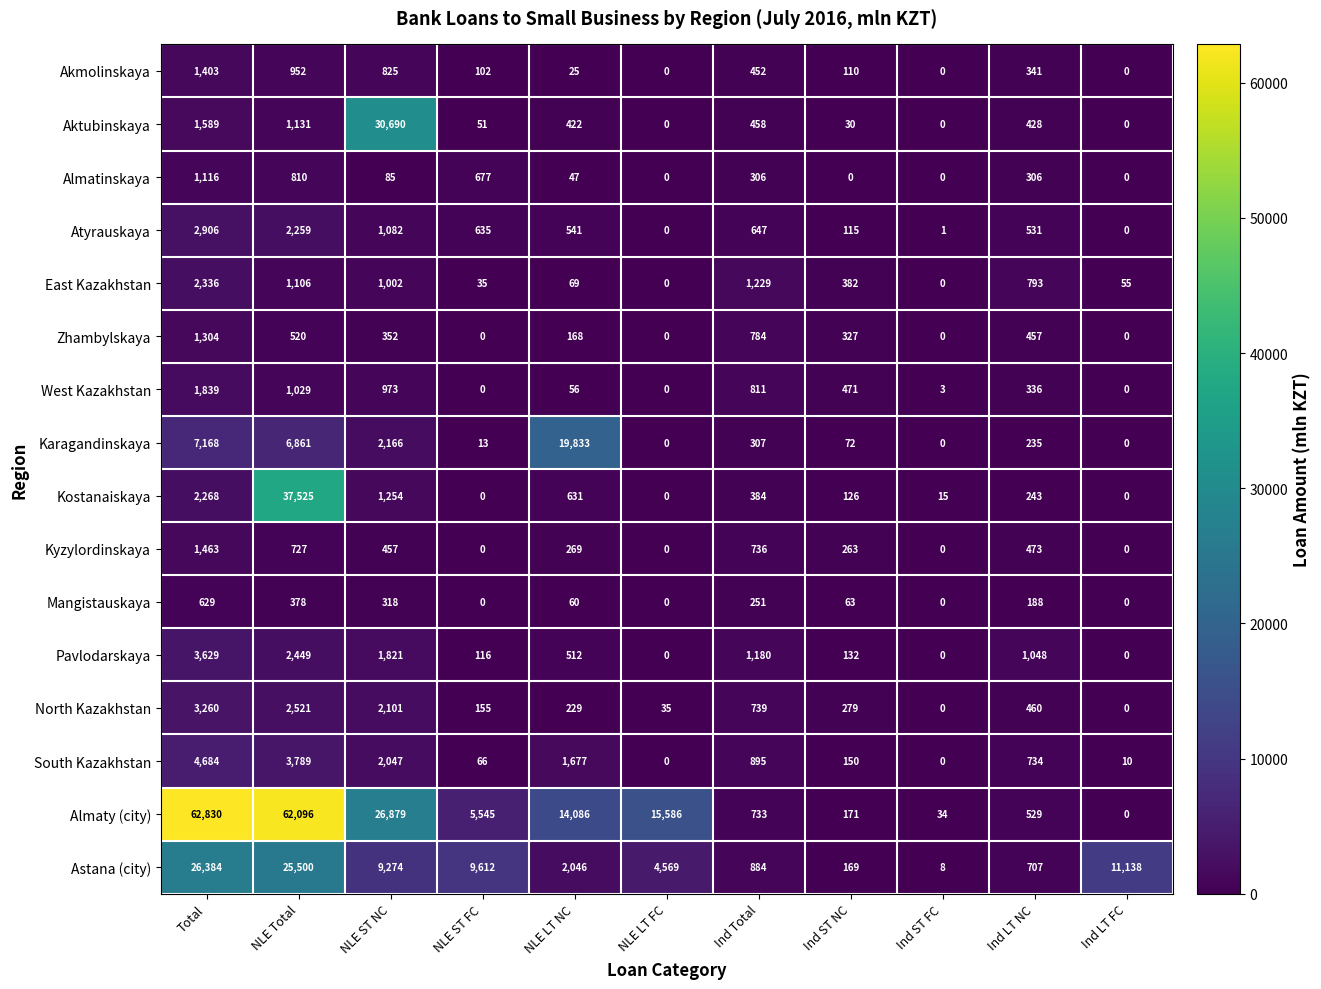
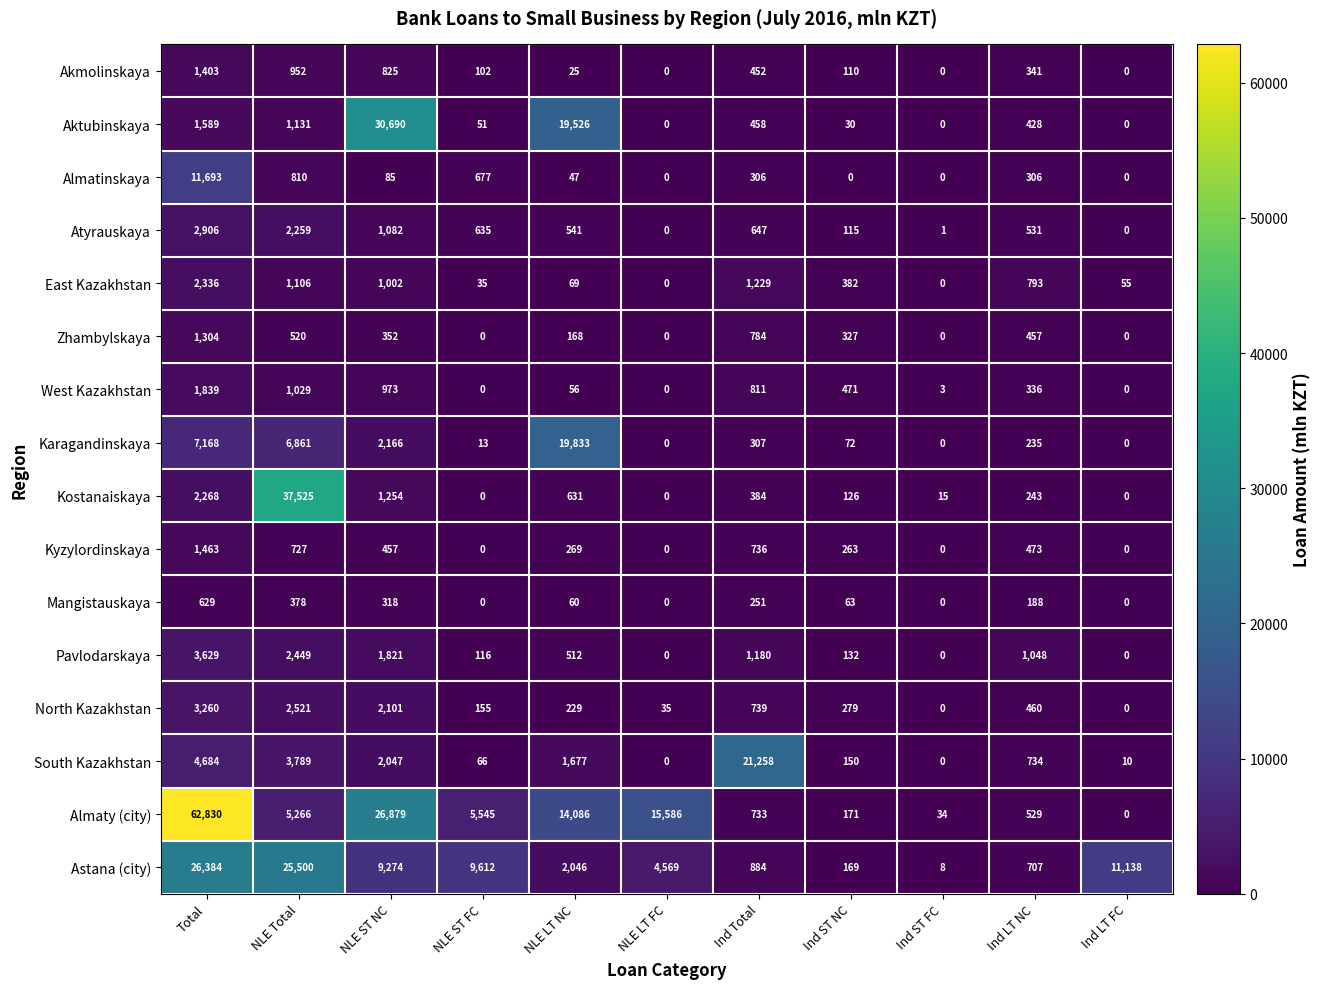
  {
    "Akmolinskaya": {
      "Total": "1,403",
      "NLE Total": "952",
      "NLE ST NC": "825",
      "NLE ST FC": "102",
      "NLE LT NC": "25",
      "NLE LT FC": "0",
      "Ind Total": "452",
      "Ind ST NC": "110",
      "Ind ST FC": "0",
      "Ind LT NC": "341",
      "Ind LT FC": "0"
    },
    "Aktubinskaya": {
      "Total": "1,589",
      "NLE Total": "1,131",
      "NLE ST NC": "30,690",
      "NLE ST FC": "51",
-     "NLE LT NC": "422",
+     "NLE LT NC": "19,526",
      "NLE LT FC": "0",
      "Ind Total": "458",
      "Ind ST NC": "30",
      "Ind ST FC": "0",
      "Ind LT NC": "428",
      "Ind LT FC": "0"
    },
    "Almatinskaya": {
-     "Total": "1,116",
+     "Total": "11,693",
      "NLE Total": "810",
      "NLE ST NC": "85",
      "NLE ST FC": "677",
      "NLE LT NC": "47",
      "NLE LT FC": "0",
      "Ind Total": "306",
      "Ind ST NC": "0",
      "Ind ST FC": "0",
      "Ind LT NC": "306",
      "Ind LT FC": "0"
    },
    "Atyrauskaya": {
      "Total": "2,906",
      "NLE Total": "2,259",
      "NLE ST NC": "1,082",
      "NLE ST FC": "635",
      "NLE LT NC": "541",
      "NLE LT FC": "0",
      "Ind Total": "647",
      "Ind ST NC": "115",
      "Ind ST FC": "1",
      "Ind LT NC": "531",
      "Ind LT FC": "0"
    },
    "East Kazakhstan": {
      "Total": "2,336",
      "NLE Total": "1,106",
      "NLE ST NC": "1,002",
      "NLE ST FC": "35",
      "NLE LT NC": "69",
      "NLE LT FC": "0",
      "Ind Total": "1,229",
      "Ind ST NC": "382",
      "Ind ST FC": "0",
      "Ind LT NC": "793",
      "Ind LT FC": "55"
    },
    "Zhambylskaya": {
      "Total": "1,304",
      "NLE Total": "520",
      "NLE ST NC": "352",
      "NLE ST FC": "0",
      "NLE LT NC": "168",
      "NLE LT FC": "0",
      "Ind Total": "784",
      "Ind ST NC": "327",
      "Ind ST FC": "0",
      "Ind LT NC": "457",
      "Ind LT FC": "0"
    },
    "West Kazakhstan": {
      "Total": "1,839",
      "NLE Total": "1,029",
      "NLE ST NC": "973",
      "NLE ST FC": "0",
      "NLE LT NC": "56",
      "NLE LT FC": "0",
      "Ind Total": "811",
      "Ind ST NC": "471",
      "Ind ST FC": "3",
      "Ind LT NC": "336",
      "Ind LT FC": "0"
    },
    "Karagandinskaya": {
      "Total": "7,168",
      "NLE Total": "6,861",
      "NLE ST NC": "2,166",
      "NLE ST FC": "13",
      "NLE LT NC": "19,833",
      "NLE LT FC": "0",
      "Ind Total": "307",
      "Ind ST NC": "72",
      "Ind ST FC": "0",
      "Ind LT NC": "235",
      "Ind LT FC": "0"
    },
    "Kostanaiskaya": {
      "Total": "2,268",
      "NLE Total": "37,525",
      "NLE ST NC": "1,254",
      "NLE ST FC": "0",
      "NLE LT NC": "631",
      "NLE LT FC": "0",
      "Ind Total": "384",
      "Ind ST NC": "126",
      "Ind ST FC": "15",
      "Ind LT NC": "243",
      "Ind LT FC": "0"
    },
    "Kyzylordinskaya": {
      "Total": "1,463",
      "NLE Total": "727",
      "NLE ST NC": "457",
      "NLE ST FC": "0",
      "NLE LT NC": "269",
      "NLE LT FC": "0",
      "Ind Total": "736",
      "Ind ST NC": "263",
      "Ind ST FC": "0",
      "Ind LT NC": "473",
      "Ind LT FC": "0"
    },
    "Mangistauskaya": {
      "Total": "629",
      "NLE Total": "378",
      "NLE ST NC": "318",
      "NLE ST FC": "0",
      "NLE LT NC": "60",
      "NLE LT FC": "0",
      "Ind Total": "251",
      "Ind ST NC": "63",
      "Ind ST FC": "0",
      "Ind LT NC": "188",
      "Ind LT FC": "0"
    },
    "Pavlodarskaya": {
      "Total": "3,629",
      "NLE Total": "2,449",
      "NLE ST NC": "1,821",
      "NLE ST FC": "116",
      "NLE LT NC": "512",
      "NLE LT FC": "0",
      "Ind Total": "1,180",
      "Ind ST NC": "132",
      "Ind ST FC": "0",
      "Ind LT NC": "1,048",
      "Ind LT FC": "0"
    },
    "North Kazakhstan": {
      "Total": "3,260",
      "NLE Total": "2,521",
      "NLE ST NC": "2,101",
      "NLE ST FC": "155",
      "NLE LT NC": "229",
      "NLE LT FC": "35",
      "Ind Total": "739",
      "Ind ST NC": "279",
      "Ind ST FC": "0",
      "Ind LT NC": "460",
      "Ind LT FC": "0"
    },
    "South Kazakhstan": {
      "Total": "4,684",
      "NLE Total": "3,789",
      "NLE ST NC": "2,047",
      "NLE ST FC": "66",
      "NLE LT NC": "1,677",
      "NLE LT FC": "0",
-     "Ind Total": "895",
+     "Ind Total": "21,258",
      "Ind ST NC": "150",
      "Ind ST FC": "0",
      "Ind LT NC": "734",
      "Ind LT FC": "10"
    },
    "Almaty (city)": {
      "Total": "62,830",
-     "NLE Total": "62,096",
+     "NLE Total": "5,266",
      "NLE ST NC": "26,879",
      "NLE ST FC": "5,545",
      "NLE LT NC": "14,086",
      "NLE LT FC": "15,586",
      "Ind Total": "733",
      "Ind ST NC": "171",
      "Ind ST FC": "34",
      "Ind LT NC": "529",
      "Ind LT FC": "0"
    },
    "Astana (city)": {
      "Total": "26,384",
      "NLE Total": "25,500",
      "NLE ST NC": "9,274",
      "NLE ST FC": "9,612",
      "NLE LT NC": "2,046",
      "NLE LT FC": "4,569",
      "Ind Total": "884",
      "Ind ST NC": "169",
      "Ind ST FC": "8",
      "Ind LT NC": "707",
      "Ind LT FC": "11,138"
    }
  }
